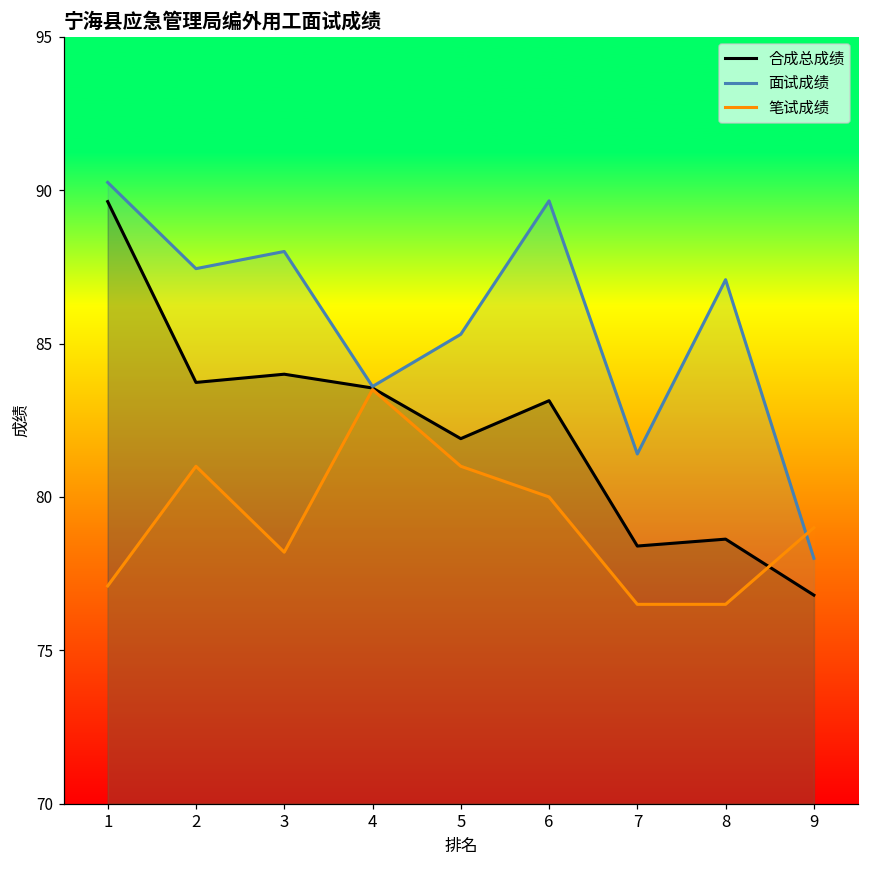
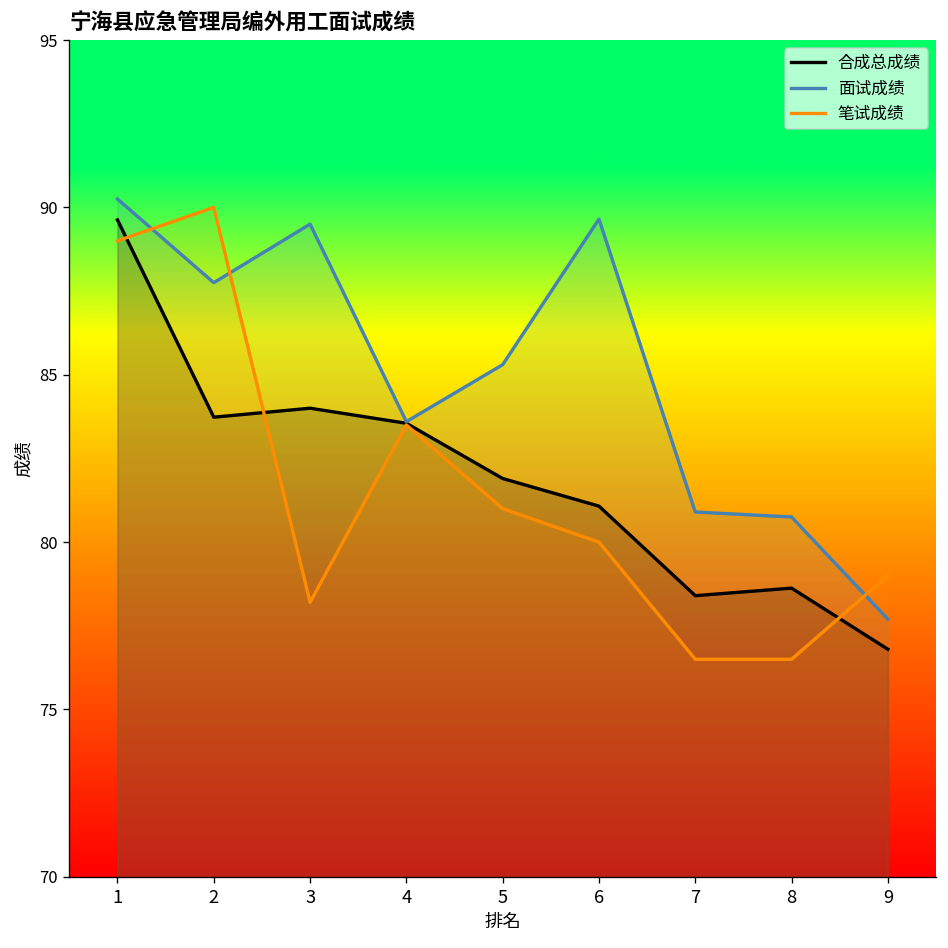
  {
    "合成总成绩": {
      "1": 89.6,
      "2": 83.7,
      "3": 84.0,
      "5": 81.9,
-     "6": 83.1,
+     "6": 81.1,
      "7": 78.4,
      "8": 78.6,
      "9": 76.8
    },
    "面试成绩": {
      "1": 90.3,
-     "2": 87.4,
-     "3": 88.0,
+     "2": 87.8,
+     "3": 89.5,
      "5": 85.3,
      "6": 89.7,
-     "7": 81.4,
-     "8": 87.1,
-     "9": 78.0
+     "7": 80.9,
+     "8": 80.8,
+     "9": 77.7
    },
    "笔试成绩": {
-     "1": 77.1,
-     "2": 81,
+     "1": 89.0,
+     "2": 90,
      "3": 78.2,
      "5": 81.0,
      "6": 80.0,
      "7": 76.5,
      "8": 76.5,
      "9": 79.0
    }
  }
